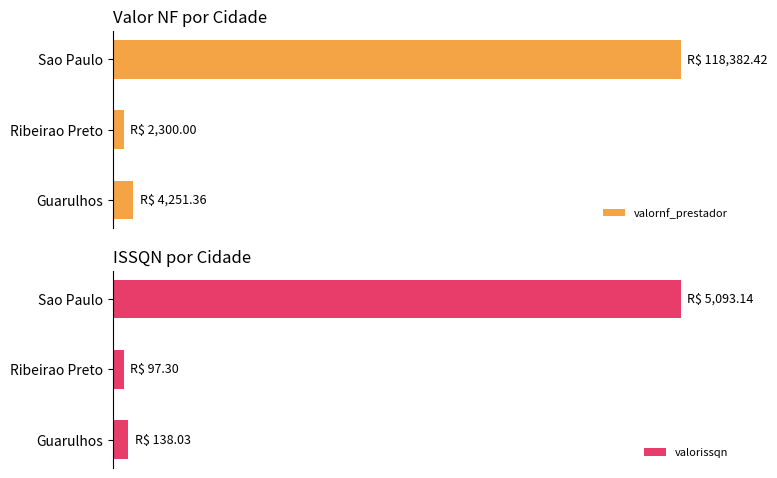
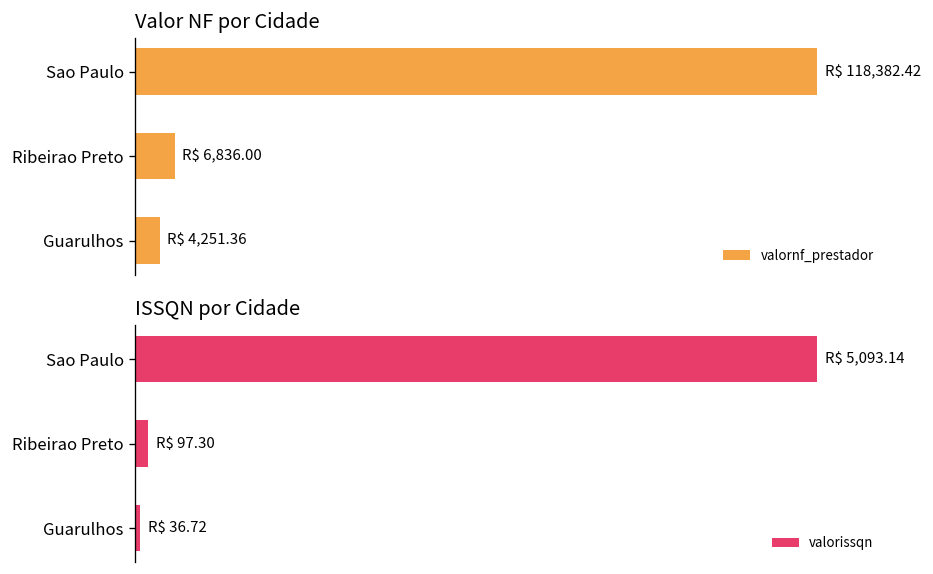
  {
    "Valor NF por Cidade": {
      "Sao Paulo": "118,382.42",
-     "Ribeirao Preto": "2,300.00",
+     "Ribeirao Preto": "6,836.00",
      "Guarulhos": "4,251.36"
    },
    "ISSQN por Cidade": {
      "Sao Paulo": "5,093.14",
      "Ribeirao Preto": "97.30",
-     "Guarulhos": "138.03"
+     "Guarulhos": "36.72"
    }
  }
